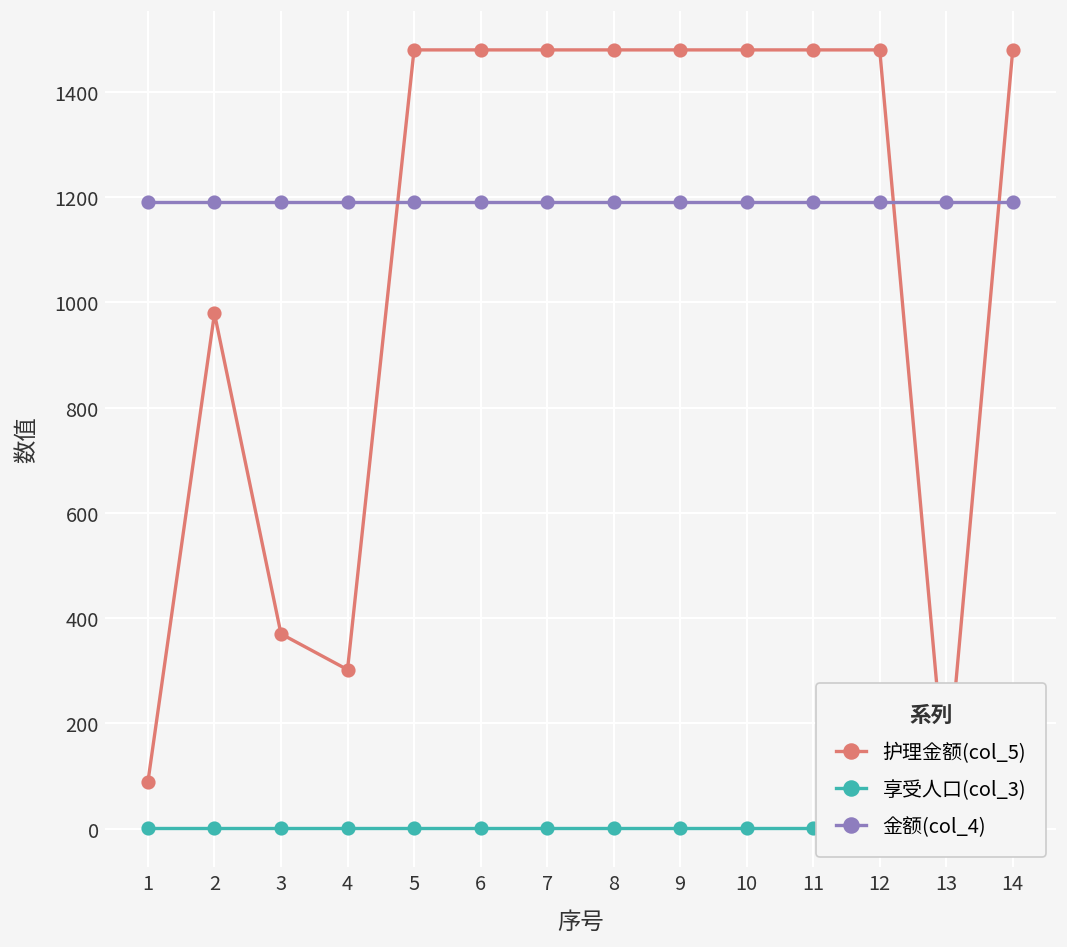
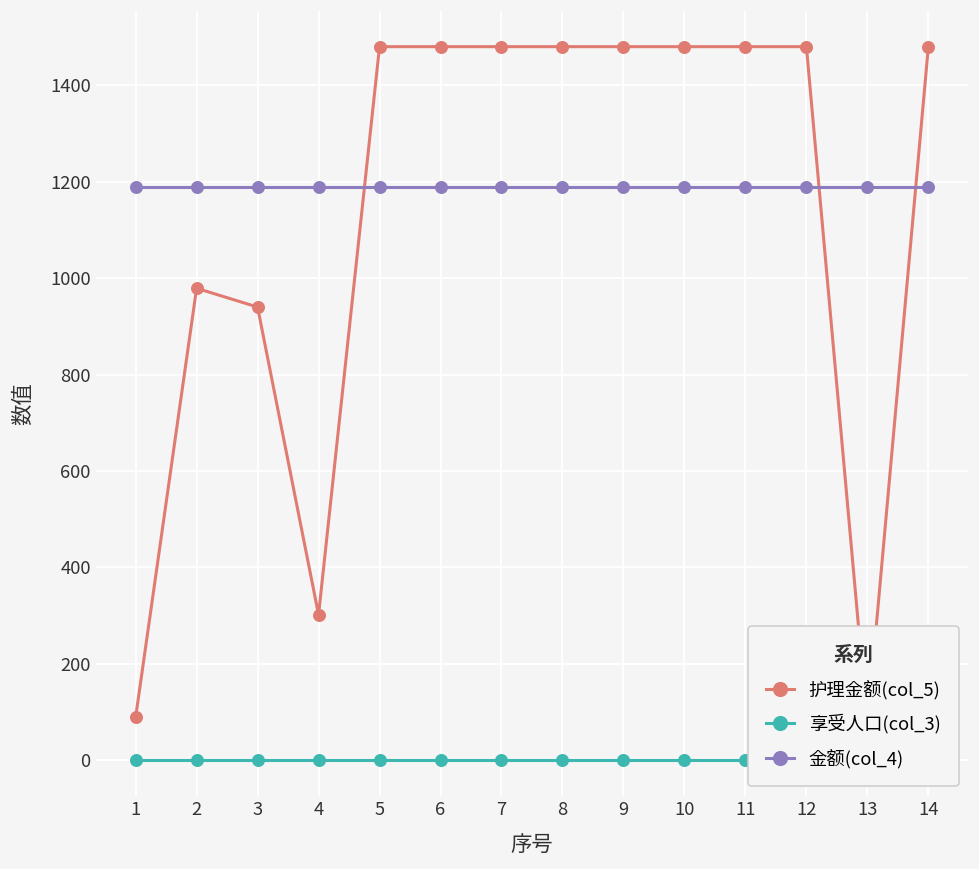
  {
    "护理金额(col_5)": {
      "1": 90,
      "2": 980,
-     "3": 370,
+     "3": 940,
      "4": 300,
      "5": 1480,
      "6": 1480,
      "7": 1480,
      "8": 1480,
      "9": 1480,
      "10": 1480,
      "11": 1480,
      "12": 1480,
      "14": 1480
    },
    "享受人口(col_3)": {
      "1": 0,
      "2": 0,
      "3": 0,
      "4": 0,
      "5": 0,
      "6": 0,
      "7": 0,
      "8": 0,
      "9": 0,
      "10": 0,
      "11": 0
    },
    "金额(col_4)": {
      "1": 1190,
      "2": 1190,
      "3": 1190,
      "4": 1190,
      "5": 1190,
      "6": 1190,
      "7": 1190,
      "8": 1190,
      "9": 1190,
      "10": 1190,
      "11": 1190,
      "12": 1190,
      "13": 1190,
      "14": 1190
    }
  }
